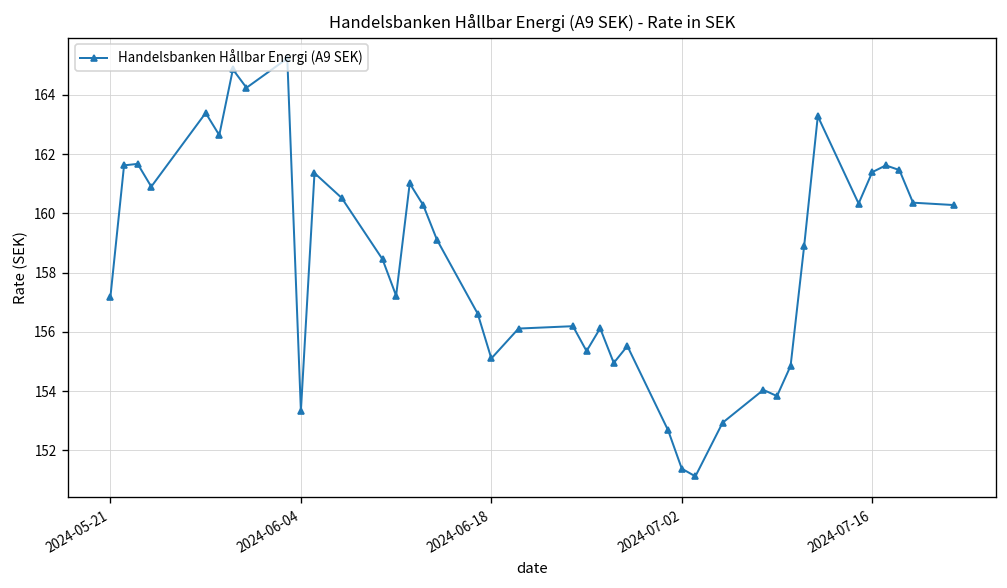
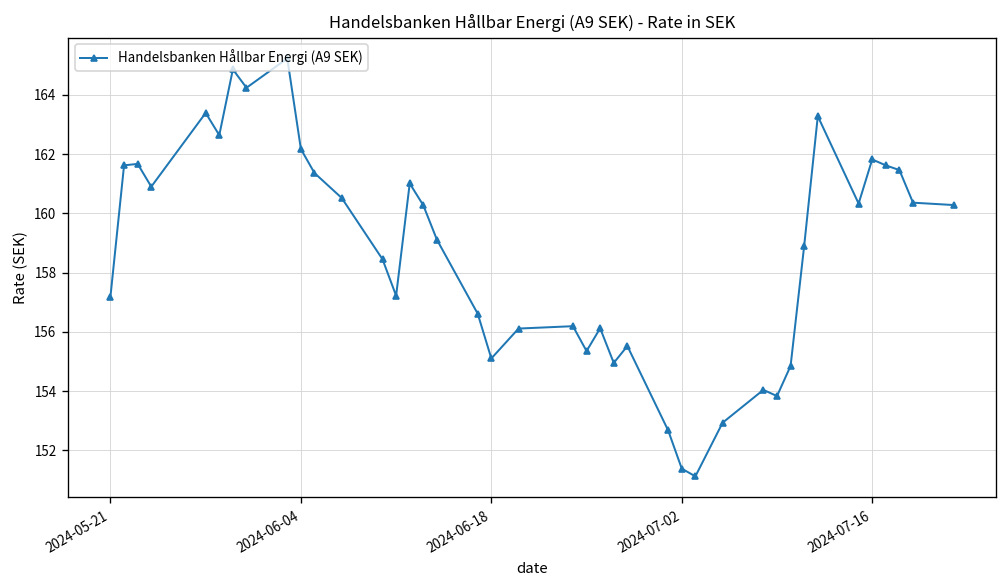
  {
    "2024-05-21": 157.2,
-   "2024-06-04": 153.3,
+   "2024-06-04": 162.2,
    "2024-06-18": 155.1,
    "2024-07-02": 151.4,
-   "2024-07-16": 161.4
+   "2024-07-16": 161.8
  }
